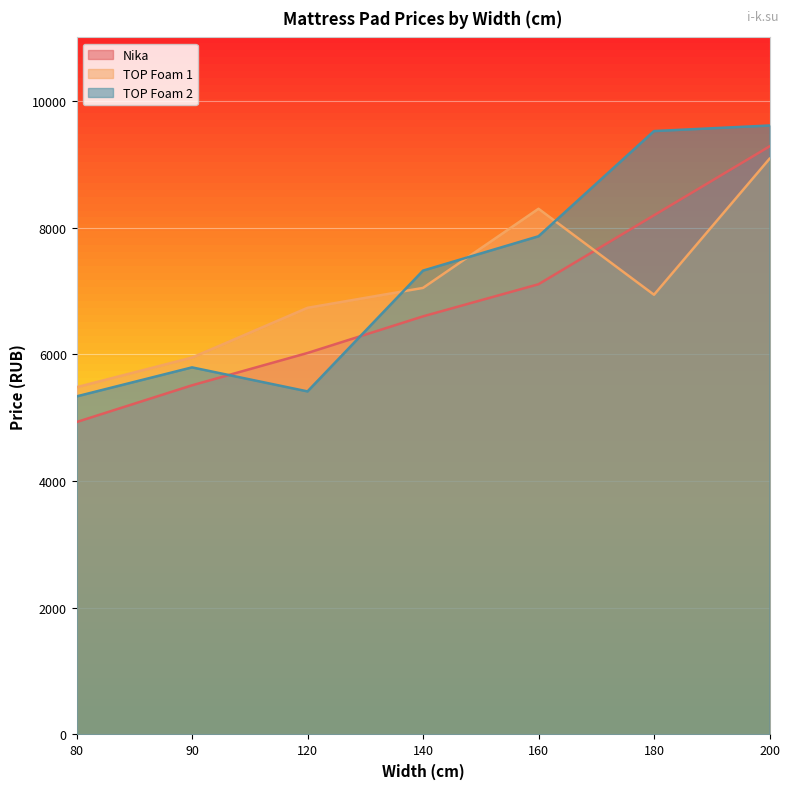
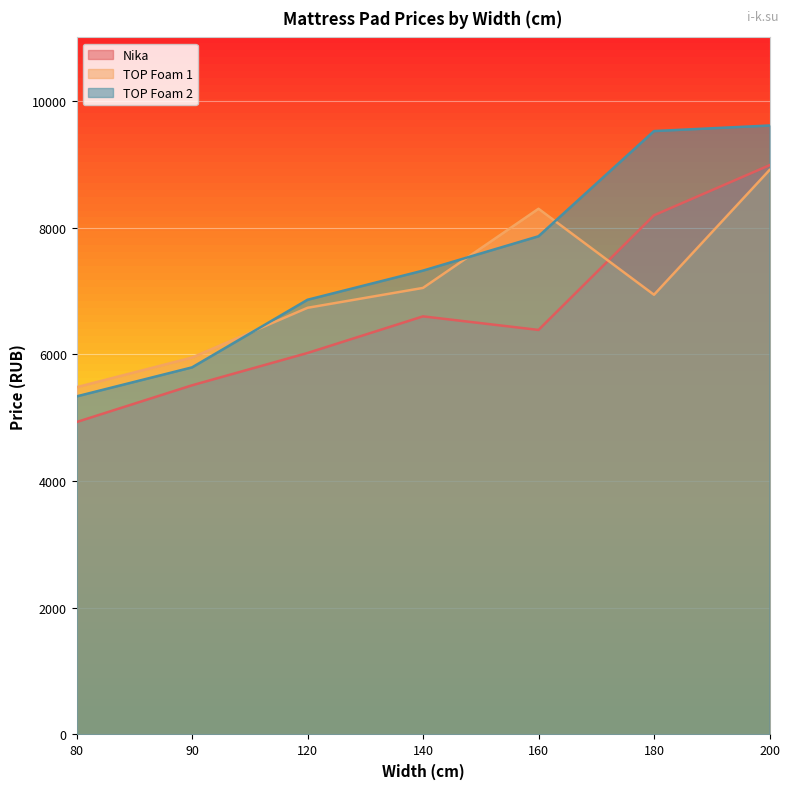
  {
    "Nika": {
      "80": 4900,
      "90": 5500,
      "120": 6000,
      "140": 6600,
-     "160": 7100,
+     "160": 6400,
      "180": 8200,
-     "200": 9300
+     "200": 9000
    },
    "TOP Foam 1": {
      "80": 5500,
      "90": 5900,
      "120": 6700,
      "140": 7000,
      "160": 8300,
      "180": 6900,
-     "200": 9100
+     "200": 8900
    },
    "TOP Foam 2": {
      "80": 5300,
      "90": 5800,
-     "120": 5400,
+     "120": 6900,
      "140": 7300,
      "160": 7900,
      "180": 9500,
      "200": 9600
    }
  }
